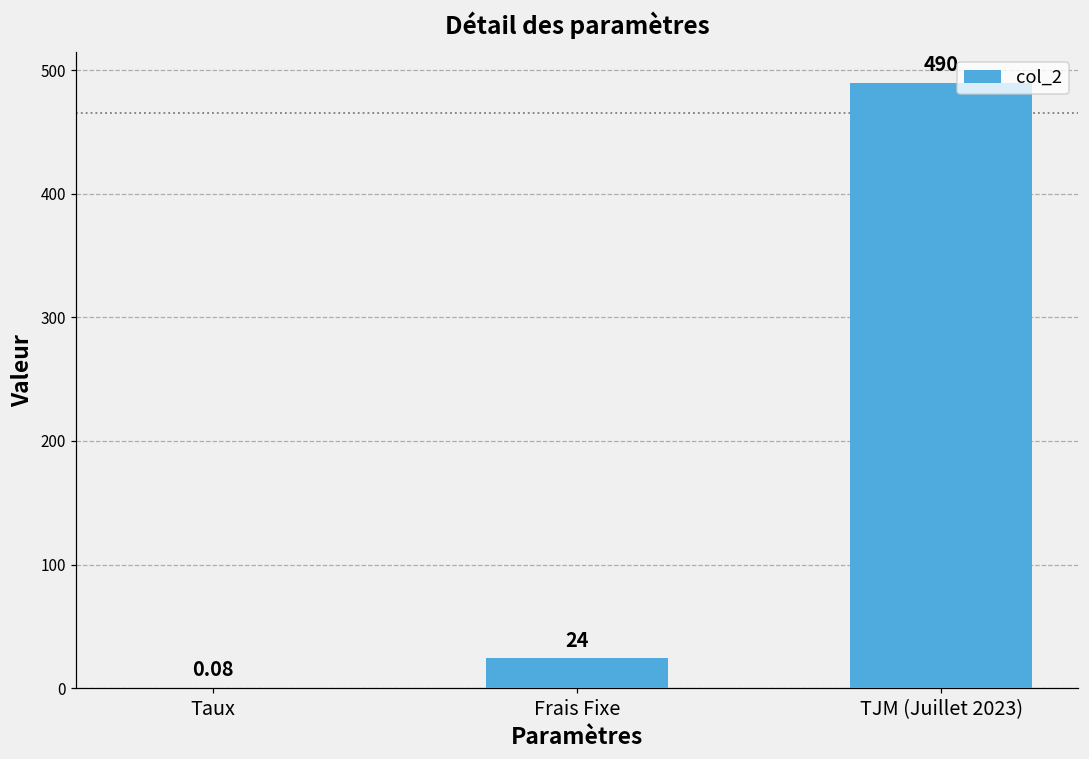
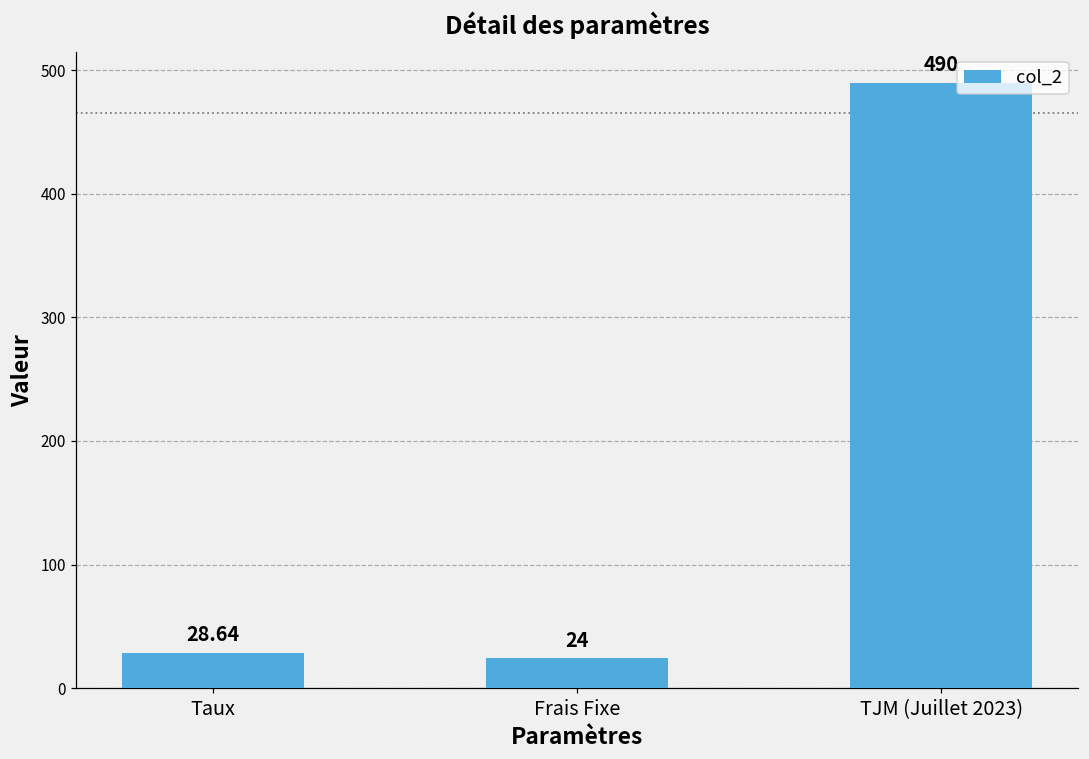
  {
-   "Taux": 0.08,
+   "Taux": 28.64,
    "Frais Fixe": 24
  }
